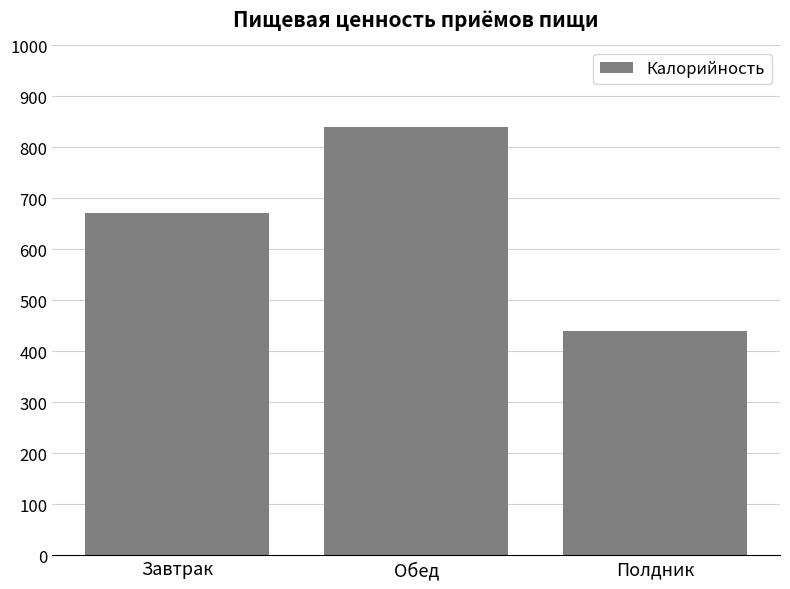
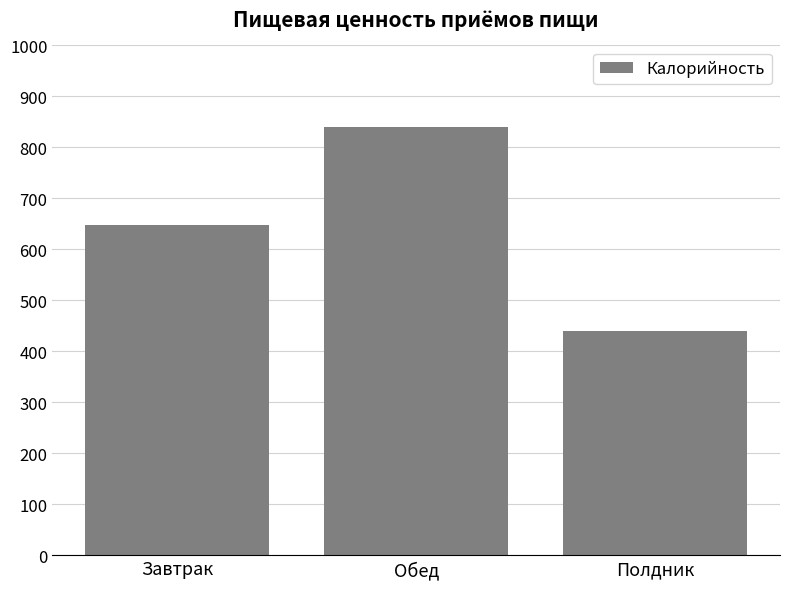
  {
-   "Завтрак": 670,
+   "Завтрак": 650,
    "Обед": 840,
    "Полдник": 440
  }
